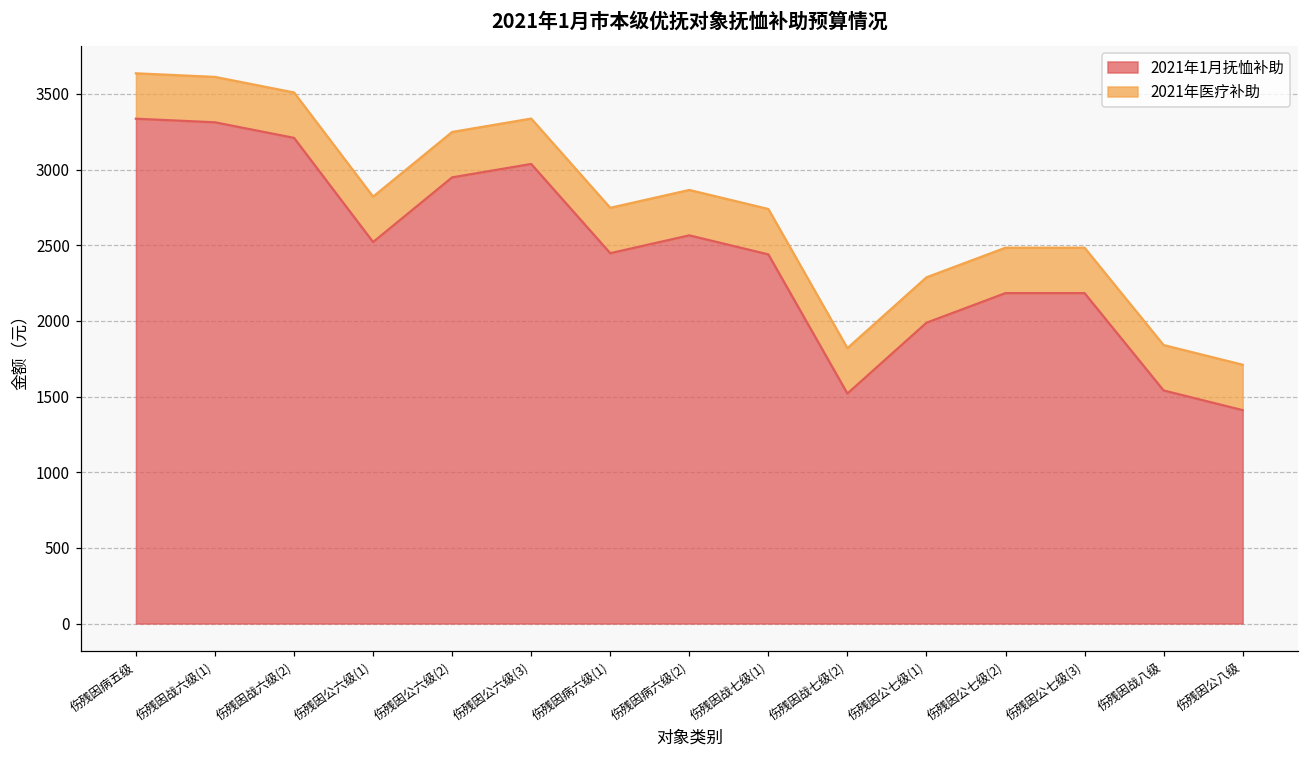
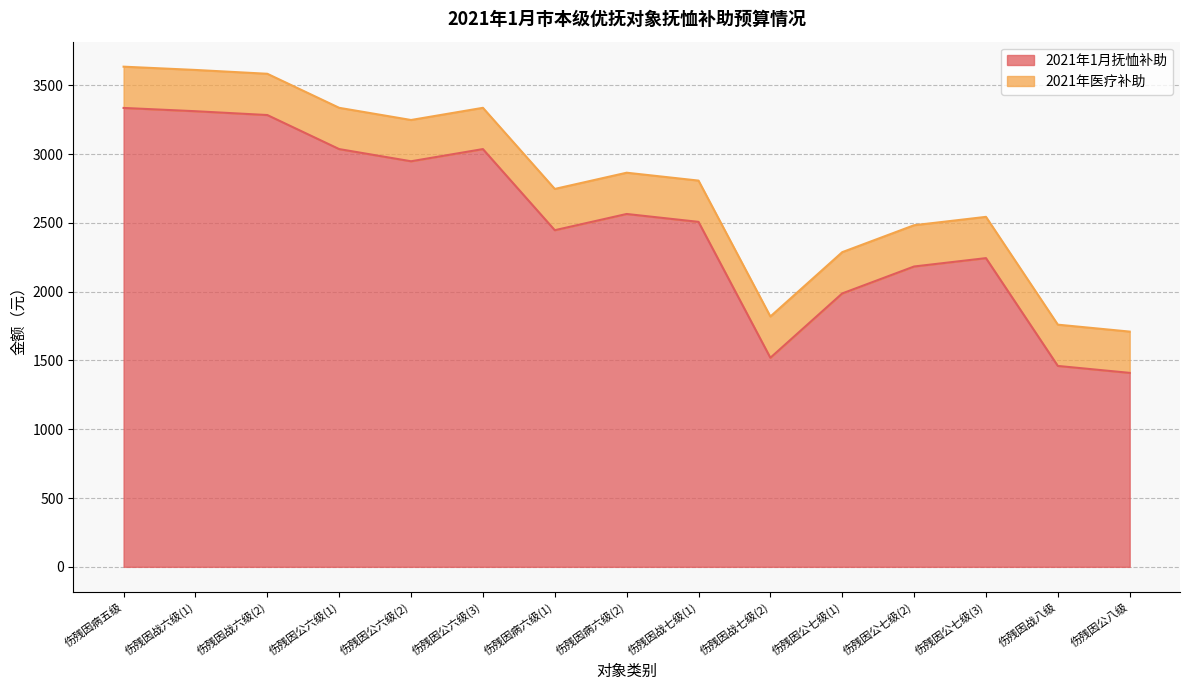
  {
    "2021年1月抚恤补助": {
      "伤残因病五级": 3340,
      "伤残因战六级(1)": 3310,
-     "伤残因战六级(2)": 3210,
-     "伤残因公六级(1)": 2520,
+     "伤残因战六级(2)": 3280,
+     "伤残因公六级(1)": 3040,
      "伤残因公六级(2)": 2950,
      "伤残因公六级(3)": 3040,
      "伤残因病六级(1)": 2450,
      "伤残因病六级(2)": 2570,
-     "伤残因战七级(1)": 2440,
+     "伤残因战七级(1)": 2510,
      "伤残因战七级(2)": 1520,
      "伤残因公七级(1)": 1990,
      "伤残因公七级(2)": 2180,
-     "伤残因公七级(3)": 2180,
-     "伤残因战八级": 1540,
+     "伤残因公七级(3)": 2240,
+     "伤残因战八级": 1460,
      "伤残因公八级": 1410
    },
    "2021年医疗补助": {
      "伤残因病五级": 300,
      "伤残因战六级(1)": 300,
      "伤残因战六级(2)": 300,
      "伤残因公六级(1)": 300,
      "伤残因公六级(2)": 300,
      "伤残因公六级(3)": 300,
      "伤残因病六级(1)": 300,
      "伤残因病六级(2)": 300,
      "伤残因战七级(1)": 300,
      "伤残因战七级(2)": 300,
      "伤残因公七级(1)": 300,
      "伤残因公七级(2)": 300,
      "伤残因公七级(3)": 300,
      "伤残因战八级": 300,
      "伤残因公八级": 300
    }
  }
